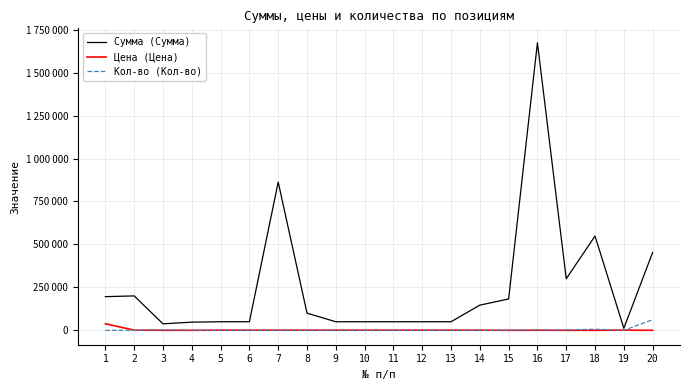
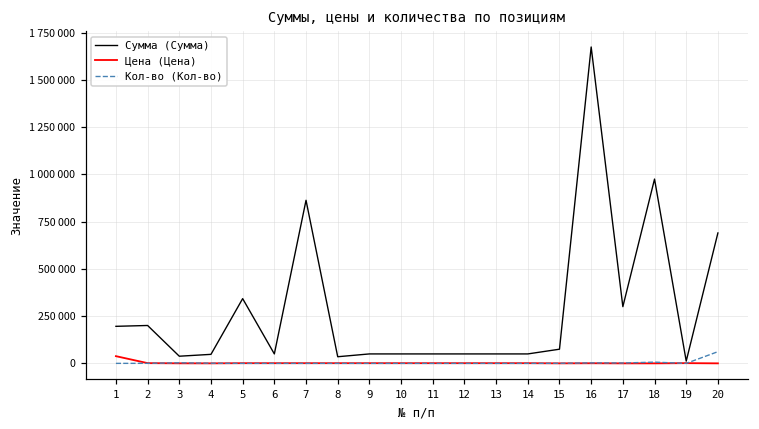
  {
    "Сумма (Сумма)": {
      "1": 200000,
      "2": 200000,
      "3": 40000,
      "4": 50000,
-     "5": 50000,
+     "5": 340000,
      "6": 50000,
      "7": 860000,
-     "8": 100000,
+     "8": 40000,
      "9": 50000,
      "10": 50000,
      "11": 50000,
      "12": 50000,
      "13": 50000,
-     "14": 150000,
-     "15": 180000,
+     "14": 50000,
+     "15": 80000,
      "16": 1670000,
      "17": 300000,
-     "18": 550000,
-     "20": 450000
+     "18": 980000,
+     "20": 690000
    },
    "Цена (Цена)": {
      "1": 40000,
      "20": 0
    },
    "Кол-во (Кол-во)": {
      "1": 0,
      "20": 60000
    }
  }
